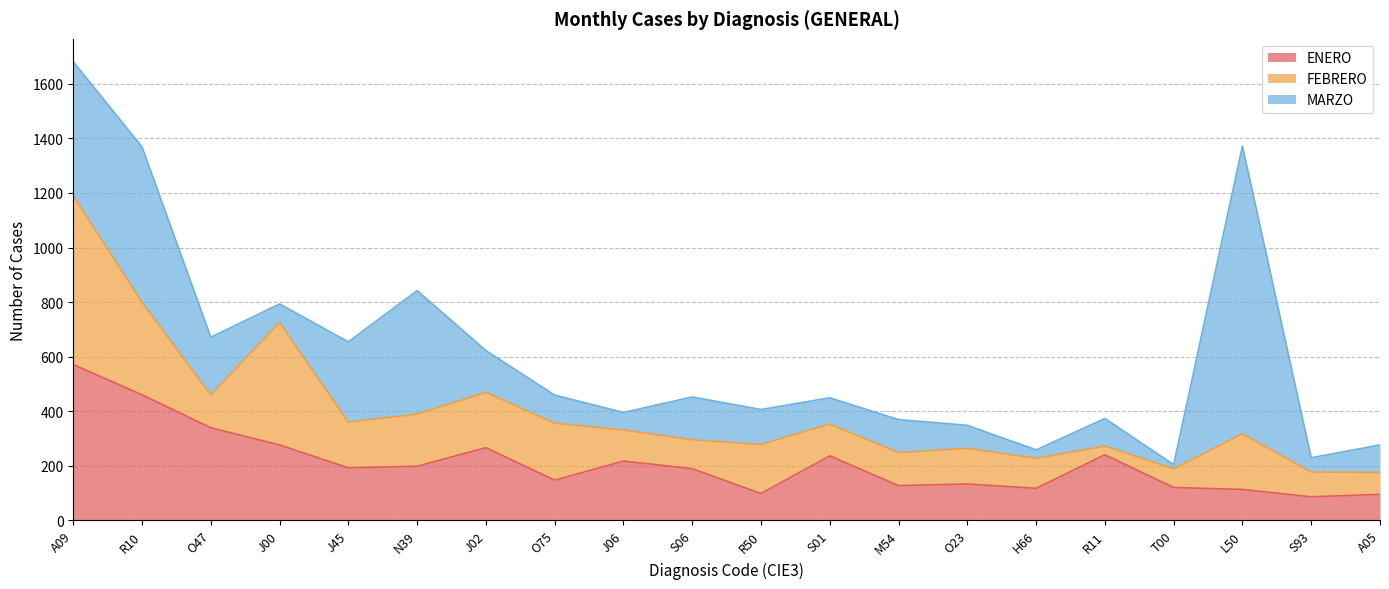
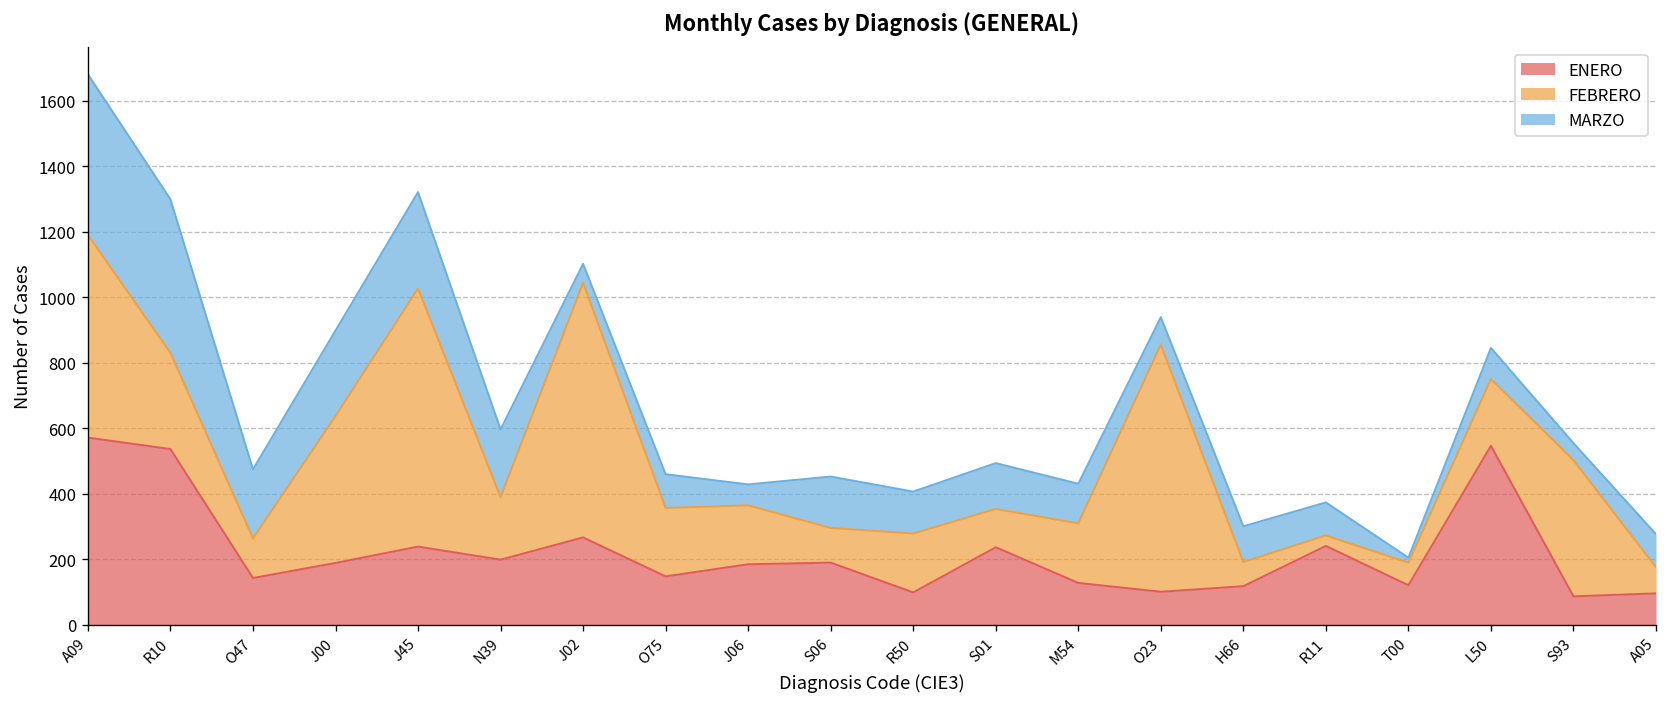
  {
    "ENERO": {
      "A09": 570,
-     "R10": 460,
-     "O47": 340,
-     "J00": 280,
-     "J45": 190,
+     "R10": 540,
+     "O47": 140,
+     "J00": 190,
+     "J45": 240,
      "N39": 200,
      "J02": 270,
      "O75": 150,
-     "J06": 220,
+     "J06": 180,
      "S06": 190,
      "R50": 100,
      "S01": 240,
      "M54": 130,
-     "O23": 130,
+     "O23": 100,
      "H66": 120,
      "R11": 240,
      "T00": 120,
-     "L50": 110,
+     "L50": 550,
      "S93": 90,
      "A05": 100
    },
    "FEBRERO": {
      "A09": 620,
-     "R10": 340,
+     "R10": 290,
      "O47": 120,
      "J00": 450,
-     "J45": 170,
+     "J45": 790,
      "N39": 190,
-     "J02": 200,
+     "J02": 780,
      "O75": 210,
-     "J06": 110,
+     "J06": 180,
      "S06": 110,
      "R50": 180,
      "S01": 120,
-     "M54": 120,
-     "O23": 130,
-     "H66": 110,
+     "M54": 180,
+     "O23": 760,
+     "H66": 70,
      "R11": 30,
      "T00": 70,
      "L50": 200,
-     "S93": 90,
+     "S93": 420,
      "A05": 80
    },
    "MARZO": {
      "A09": 490,
-     "R10": 570,
+     "R10": 470,
      "O47": 210,
-     "J00": 70,
+     "J00": 260,
      "J45": 290,
-     "N39": 450,
-     "J02": 150,
+     "N39": 210,
+     "J02": 60,
      "O75": 100,
      "J06": 60,
      "S06": 160,
      "R50": 130,
-     "S01": 100,
+     "S01": 140,
      "M54": 120,
      "O23": 80,
-     "H66": 30,
+     "H66": 110,
      "R11": 100,
      "T00": 20,
-     "L50": 1060,
+     "L50": 100,
      "S93": 50,
      "A05": 100
    }
  }
